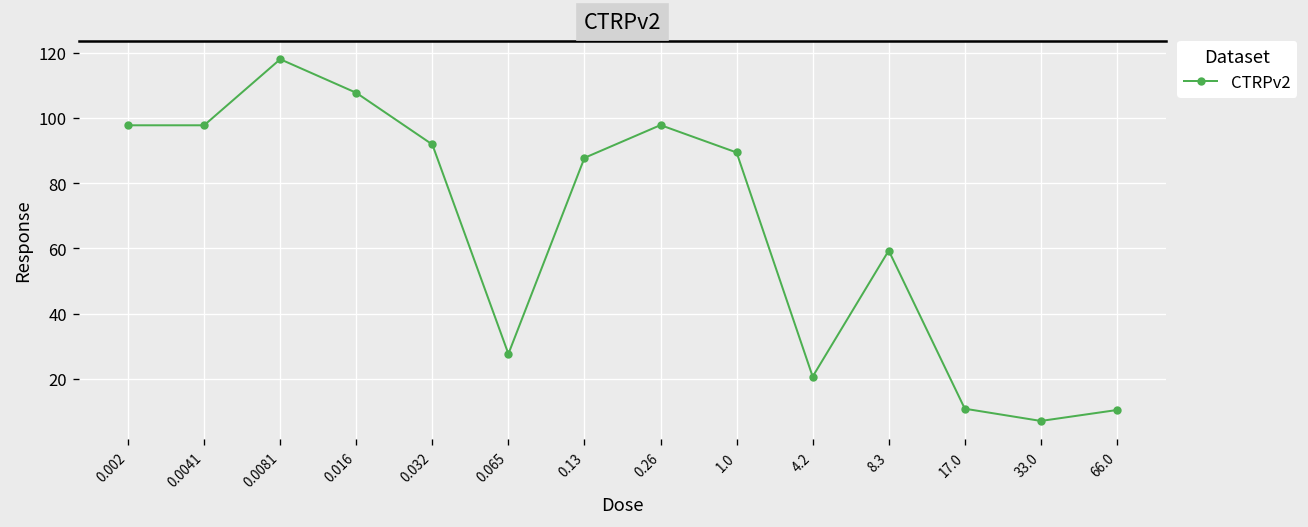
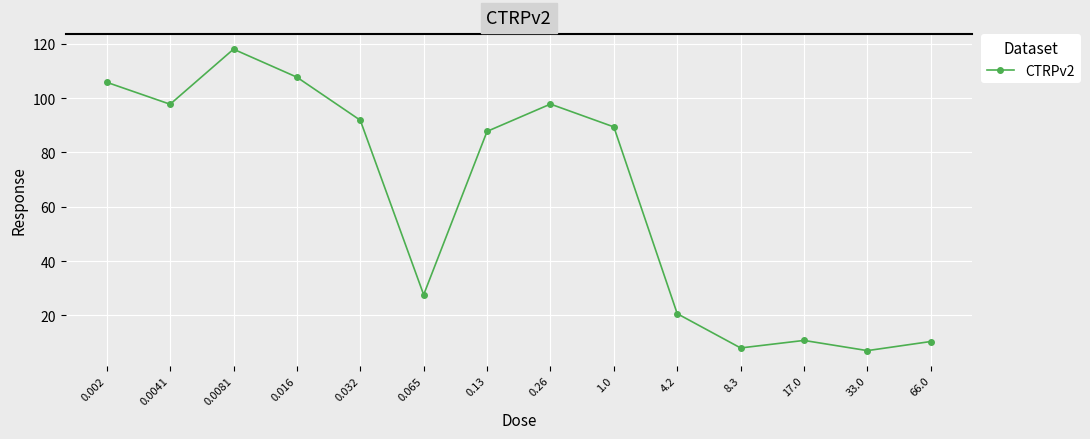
  {
-   "0.002": 98,
+   "0.002": 106,
    "0.0041": 98,
    "0.0081": 118,
    "0.016": 108,
    "0.032": 92,
    "0.065": 28,
    "0.13": 88,
    "0.26": 98,
    "1.0": 89,
    "4.2": 21,
-   "8.3": 59,
+   "8.3": 8,
    "17.0": 11,
    "33.0": 7,
    "66.0": 10
  }
